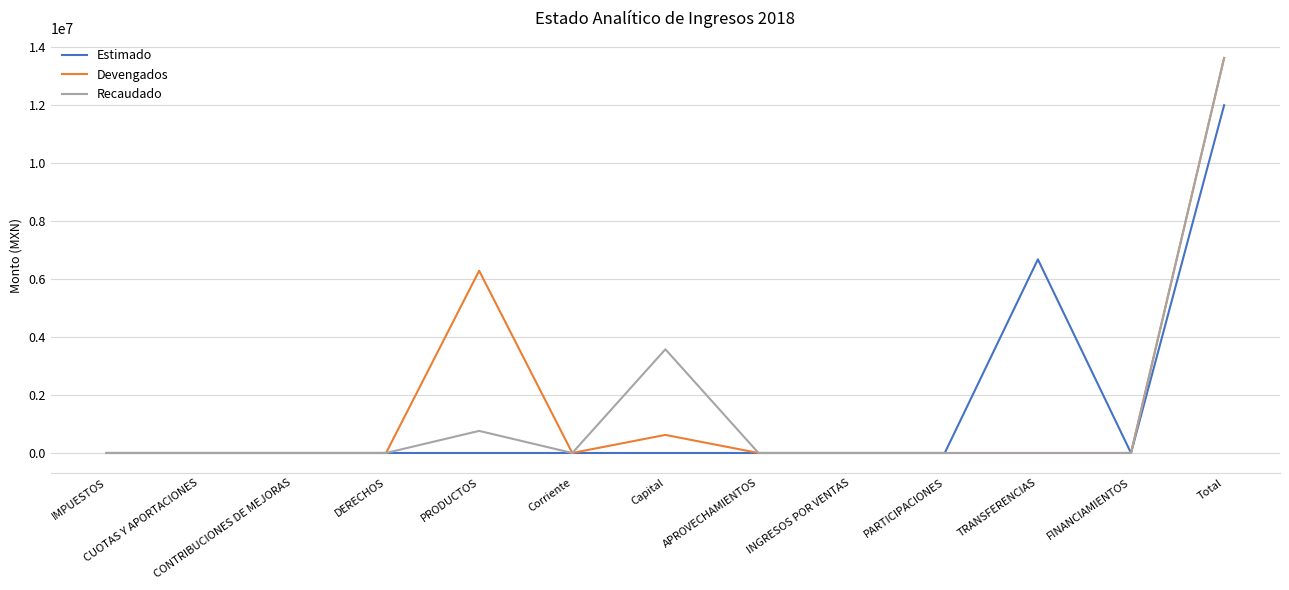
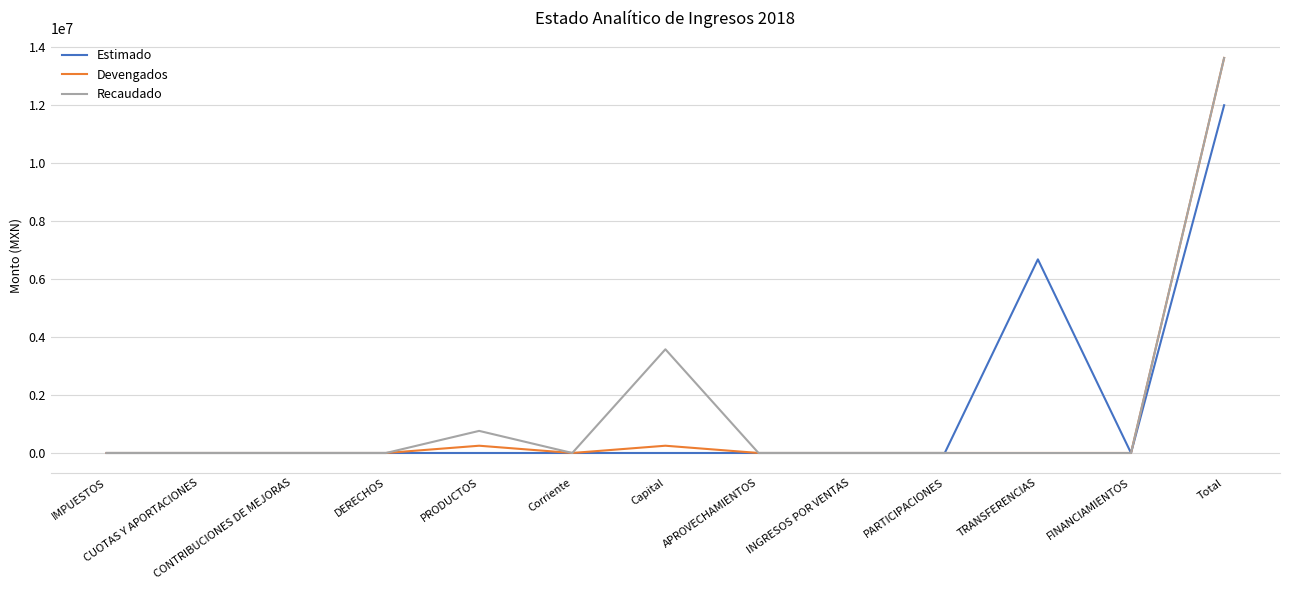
  {
    "Estimado": {
      "PRODUCTOS": 0,
      "Capital": 0,
      "TRANSFERENCIAS": 6700000,
      "Total": 12000000
    },
    "Devengados": {
-     "PRODUCTOS": 6300000,
-     "Capital": 600000
+     "PRODUCTOS": 300000,
+     "Capital": 300000
    },
    "Recaudado": {
      "PRODUCTOS": 800000,
      "Capital": 3600000
    }
  }
